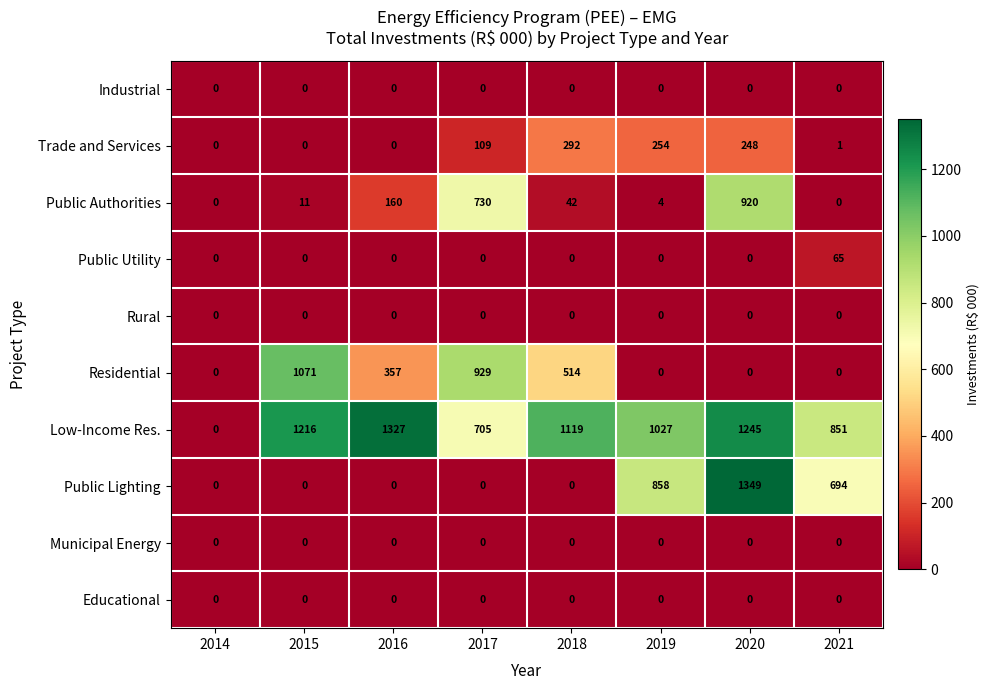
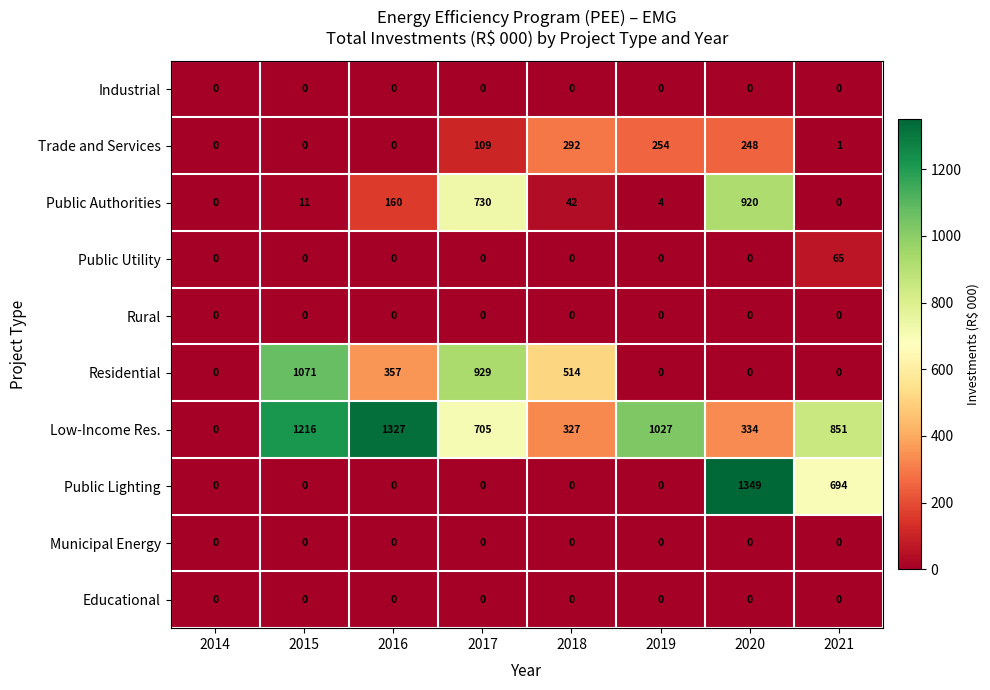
  {
    "Industrial": {
      "2014": 0,
      "2015": 0,
      "2016": 0,
      "2017": 0,
      "2018": 0,
      "2019": 0,
      "2020": 0,
      "2021": 0
    },
    "Trade and Services": {
      "2014": 0,
      "2015": 0,
      "2016": 0,
      "2017": 109,
      "2018": 292,
      "2019": 254,
      "2020": 248,
      "2021": 1
    },
    "Public Authorities": {
      "2014": 0,
      "2015": 11,
      "2016": 160,
      "2017": 730,
      "2018": 42,
      "2019": 4,
      "2020": 920,
      "2021": 0
    },
    "Public Utility": {
      "2014": 0,
      "2015": 0,
      "2016": 0,
      "2017": 0,
      "2018": 0,
      "2019": 0,
      "2020": 0,
      "2021": 65
    },
    "Rural": {
      "2014": 0,
      "2015": 0,
      "2016": 0,
      "2017": 0,
      "2018": 0,
      "2019": 0,
      "2020": 0,
      "2021": 0
    },
    "Residential": {
      "2014": 0,
      "2015": 1071,
      "2016": 357,
      "2017": 929,
      "2018": 514,
      "2019": 0,
      "2020": 0,
      "2021": 0
    },
    "Low-Income Res.": {
      "2014": 0,
      "2015": 1216,
      "2016": 1327,
      "2017": 705,
-     "2018": 1119,
+     "2018": 327,
      "2019": 1027,
-     "2020": 1245,
+     "2020": 334,
      "2021": 851
    },
    "Public Lighting": {
      "2014": 0,
      "2015": 0,
      "2016": 0,
      "2017": 0,
      "2018": 0,
-     "2019": 858,
+     "2019": 0,
      "2020": 1349,
      "2021": 694
    },
    "Municipal Energy": {
      "2014": 0,
      "2015": 0,
      "2016": 0,
      "2017": 0,
      "2018": 0,
      "2019": 0,
      "2020": 0,
      "2021": 0
    },
    "Educational": {
      "2014": 0,
      "2015": 0,
      "2016": 0,
      "2017": 0,
      "2018": 0,
      "2019": 0,
      "2020": 0,
      "2021": 0
    }
  }
